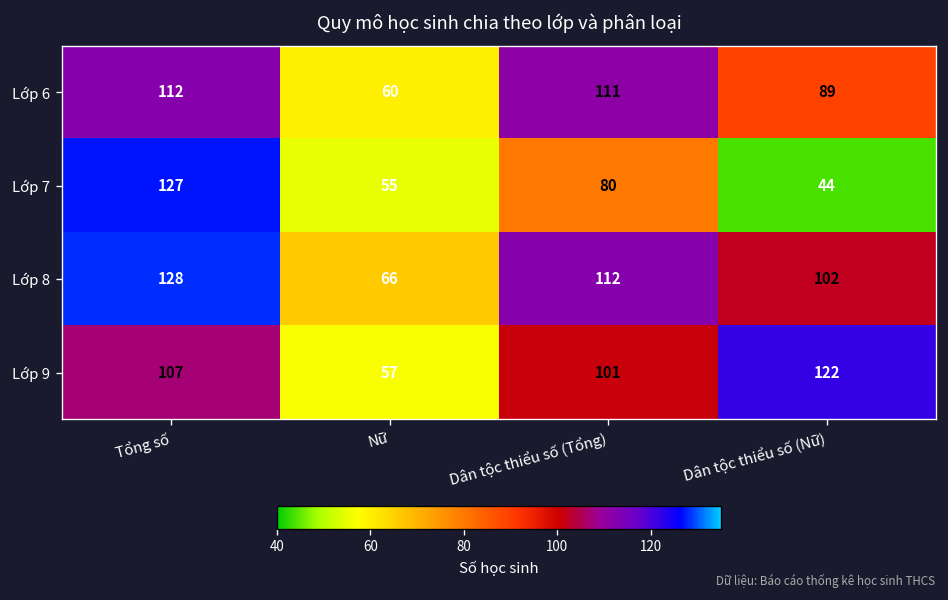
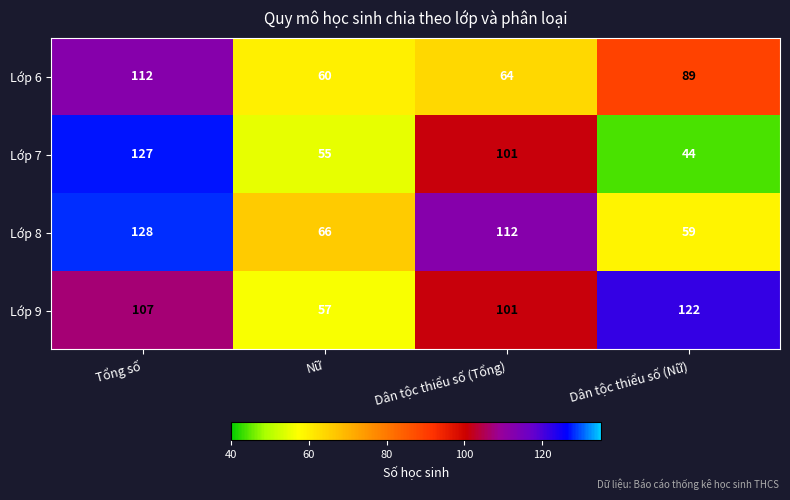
  {
    "Lớp 6": {
      "Tổng số": 112,
      "Nữ": 60,
-     "Dân tộc thiểu số (Tổng)": 111,
+     "Dân tộc thiểu số (Tổng)": 64,
      "Dân tộc thiểu số (Nữ)": 89
    },
    "Lớp 7": {
      "Tổng số": 127,
      "Nữ": 55,
-     "Dân tộc thiểu số (Tổng)": 80,
+     "Dân tộc thiểu số (Tổng)": 101,
      "Dân tộc thiểu số (Nữ)": 44
    },
    "Lớp 8": {
      "Tổng số": 128,
      "Nữ": 66,
      "Dân tộc thiểu số (Tổng)": 112,
-     "Dân tộc thiểu số (Nữ)": 102
+     "Dân tộc thiểu số (Nữ)": 59
    },
    "Lớp 9": {
      "Tổng số": 107,
      "Nữ": 57,
      "Dân tộc thiểu số (Tổng)": 101,
      "Dân tộc thiểu số (Nữ)": 122
    }
  }
